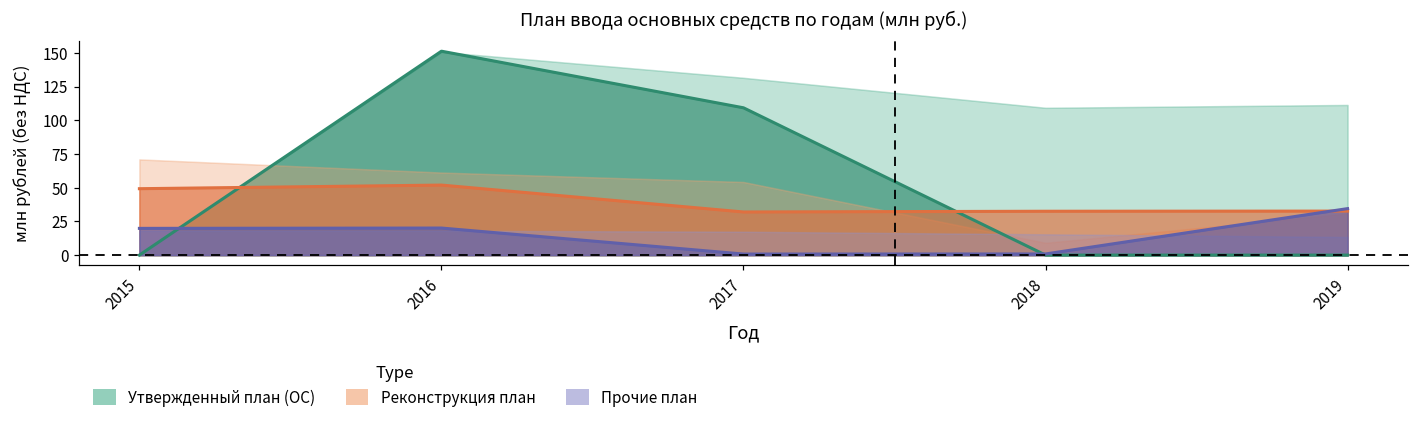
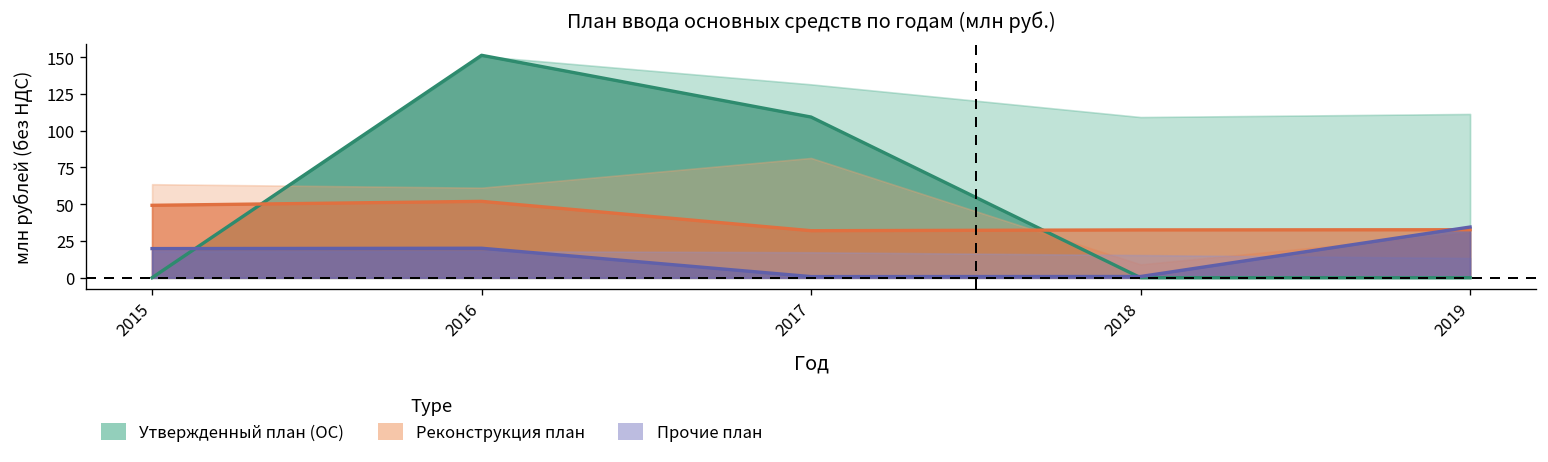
  {
    "Реконструкция план": {
-     "2015": 71,
+     "2015": 64,
      "2016": 61,
-     "2017": 54,
+     "2017": 81,
      "2018": 9
    }
  }
